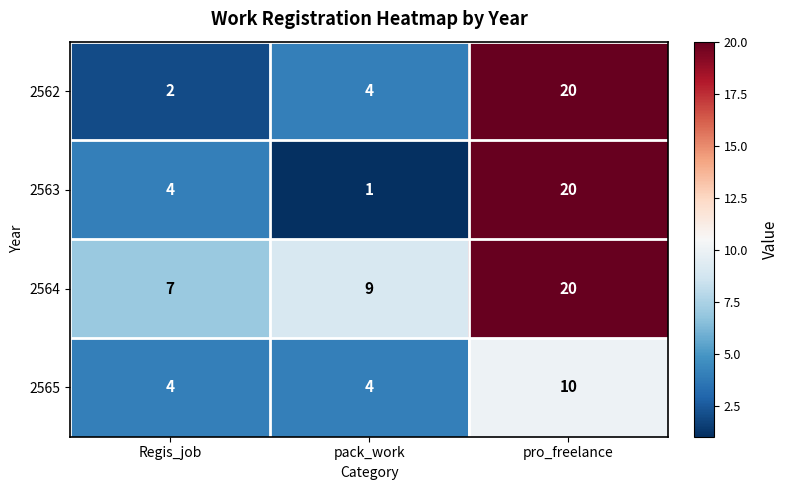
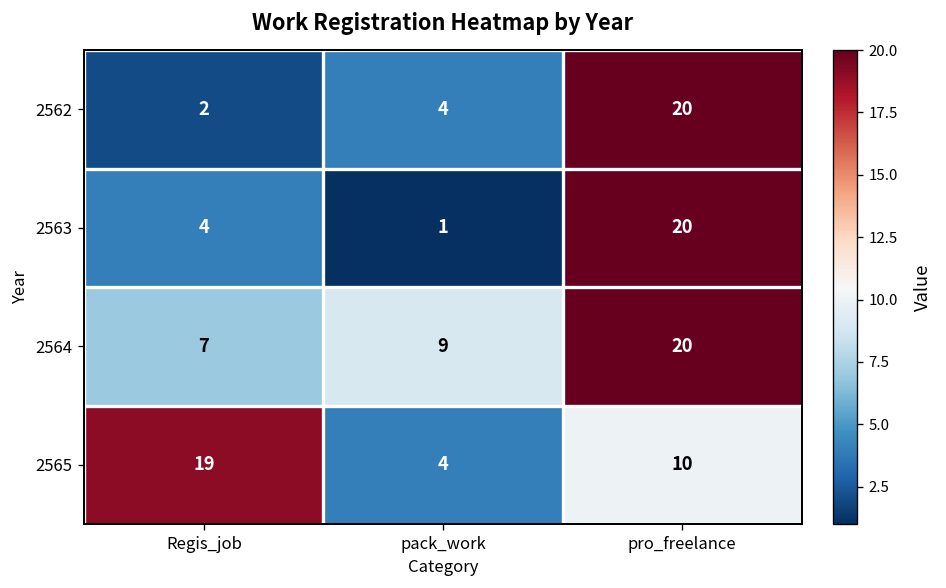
  {
    "2562": {
      "Regis_job": 2,
      "pack_work": 4,
      "pro_freelance": 20
    },
    "2563": {
      "Regis_job": 4,
      "pack_work": 1,
      "pro_freelance": 20
    },
    "2564": {
      "Regis_job": 7,
      "pack_work": 9,
      "pro_freelance": 20
    },
    "2565": {
-     "Regis_job": 4,
+     "Regis_job": 19,
      "pack_work": 4,
      "pro_freelance": 10
    }
  }
